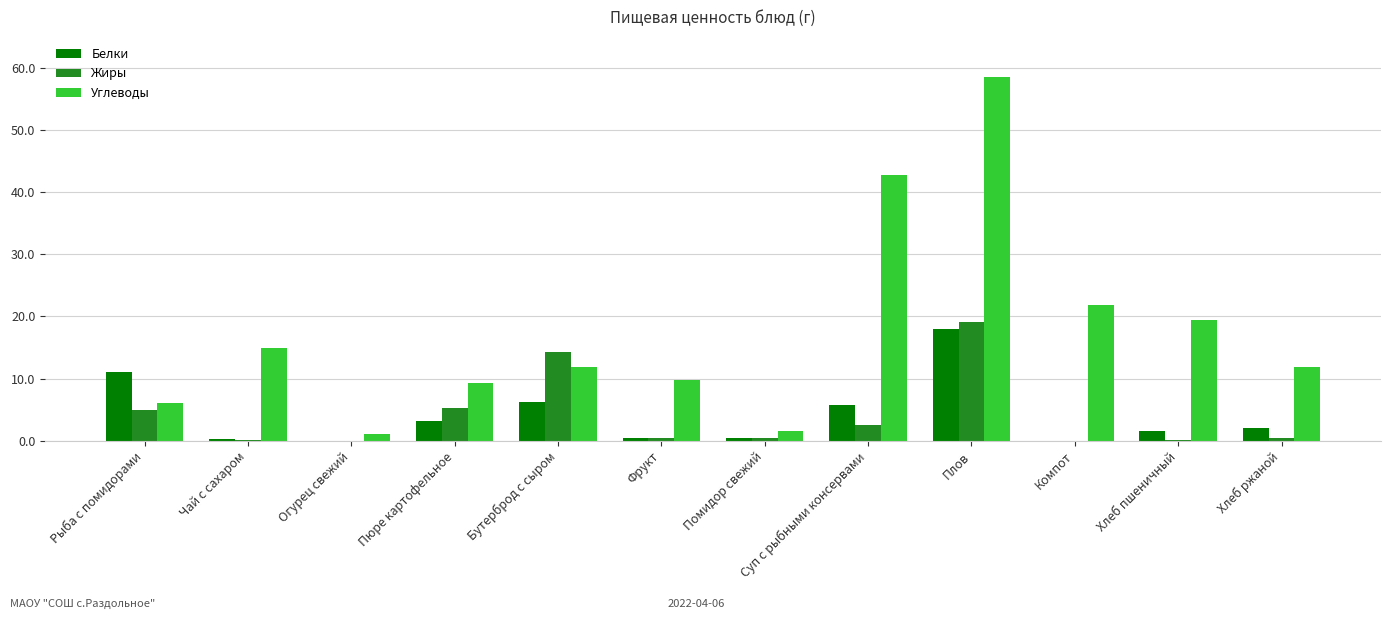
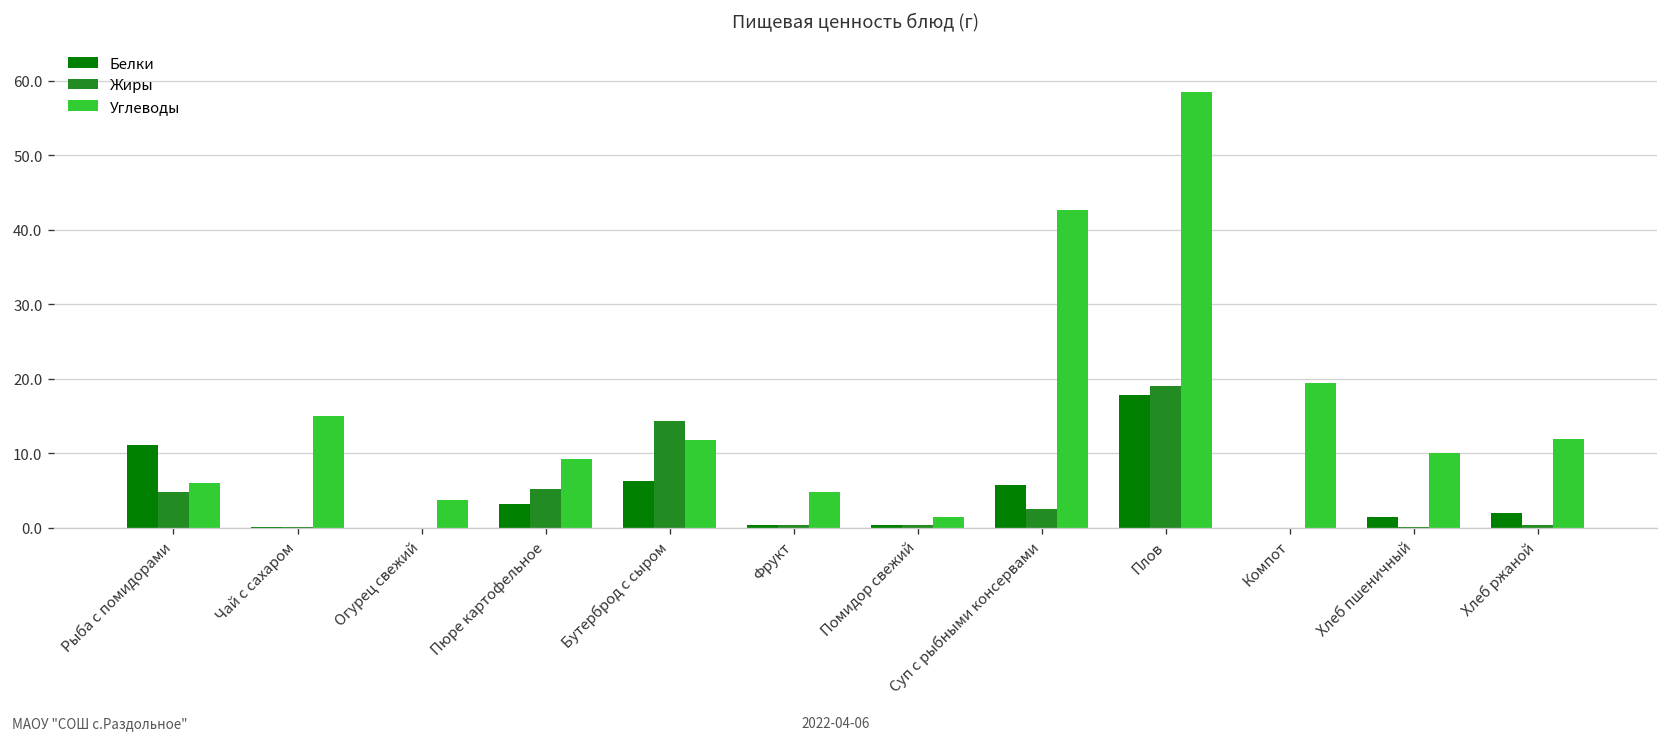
  {
    "Углеводы": {
      "Рыба с помидорами": 6,
      "Чай с сахаром": 15,
-     "Огурец свежий": 1,
+     "Огурец свежий": 4,
      "Пюре картофельное": 9,
      "Бутерброд с сыром": 12,
-     "Фрукт": 10,
+     "Фрукт": 5,
      "Помидор свежий": 2,
      "Суп с рыбными консервами": 43,
      "Плов": 59,
-     "Компот": 22,
-     "Хлеб пшеничный": 19,
+     "Компот": 19,
+     "Хлеб пшеничный": 10,
      "Хлеб ржаной": 12
    }
  }
